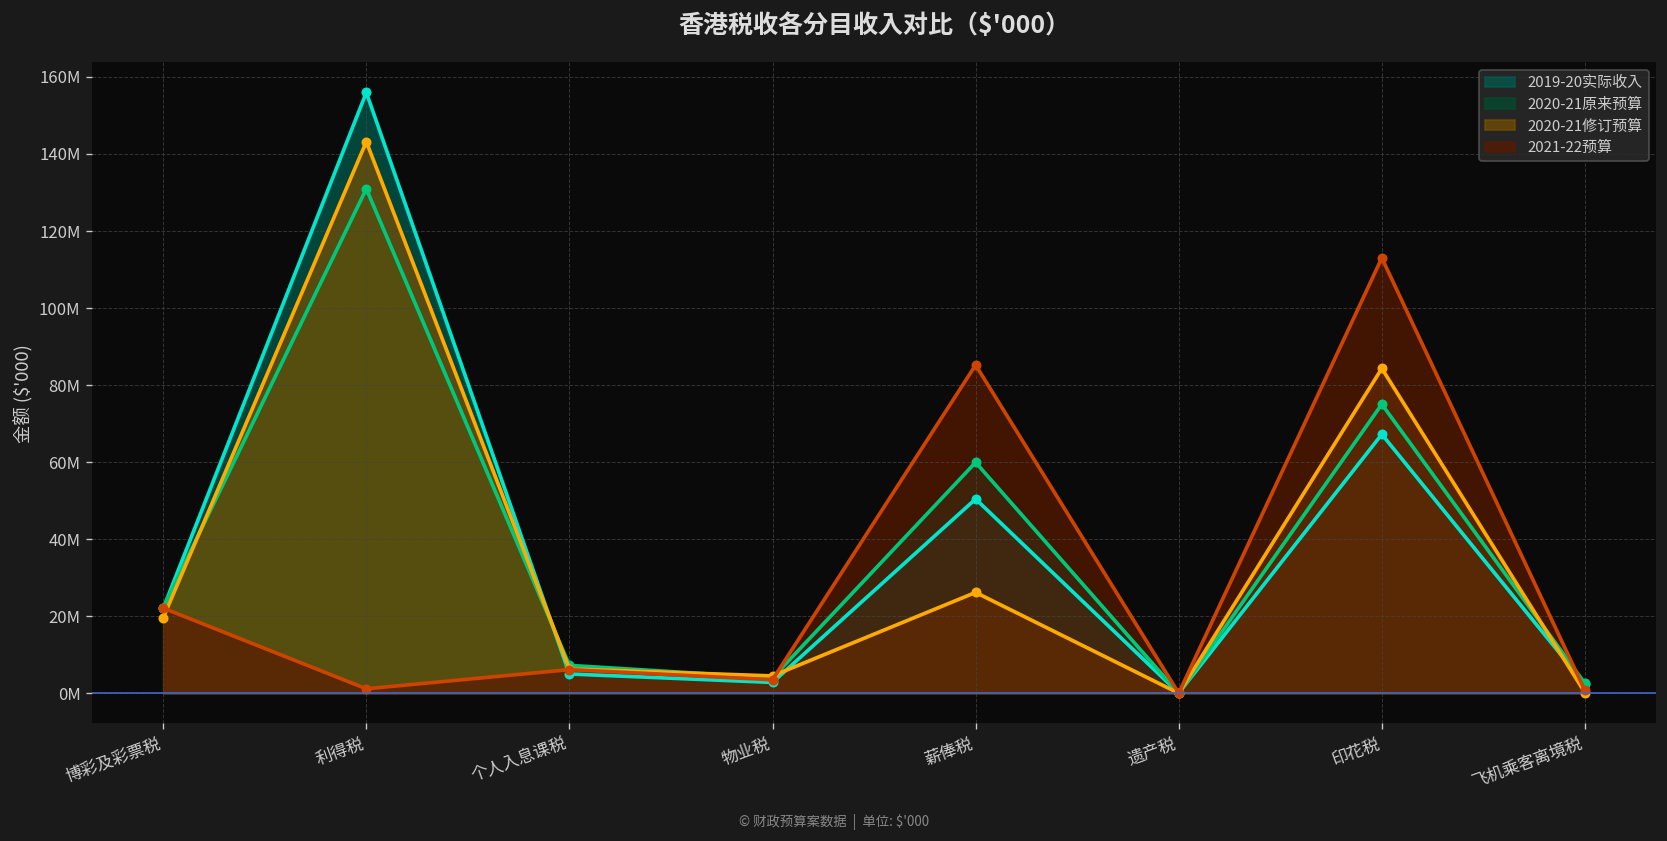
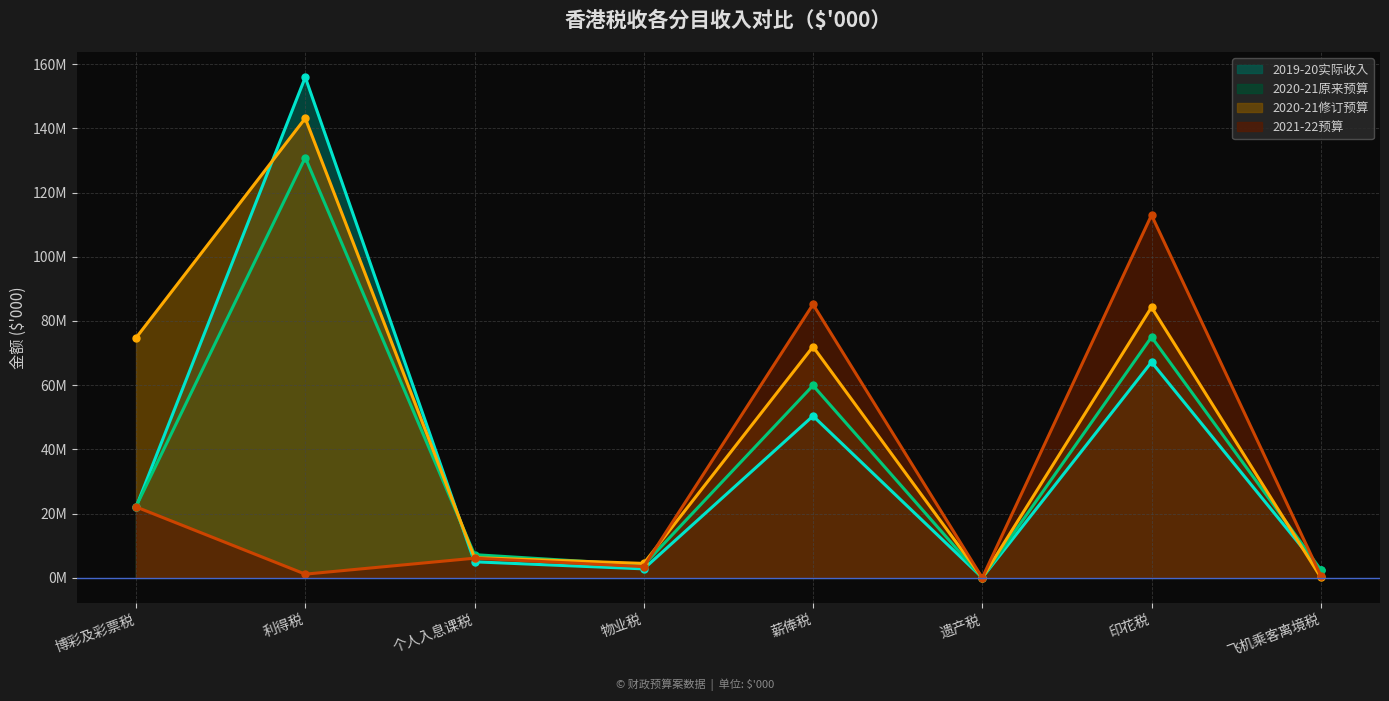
  {
    "2020-21修订预算": {
-     "博彩及彩票税": 20000000,
+     "博彩及彩票税": 75000000,
      "利得税": 143000000,
-     "薪俸税": 26000000,
+     "薪俸税": 72000000,
      "印花税": 84000000
    },
    "2021-22预算": {
      "利得税": 1000000,
      "薪俸税": 85000000,
      "印花税": 113000000
    }
  }
